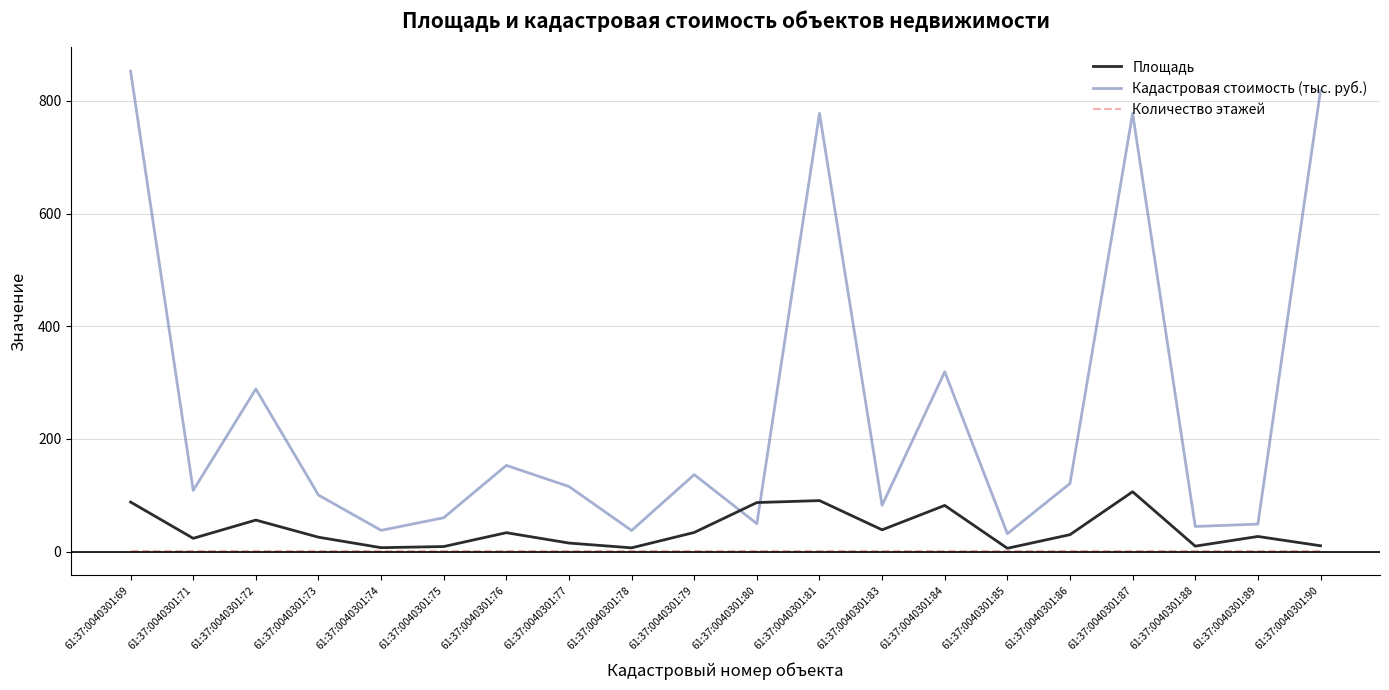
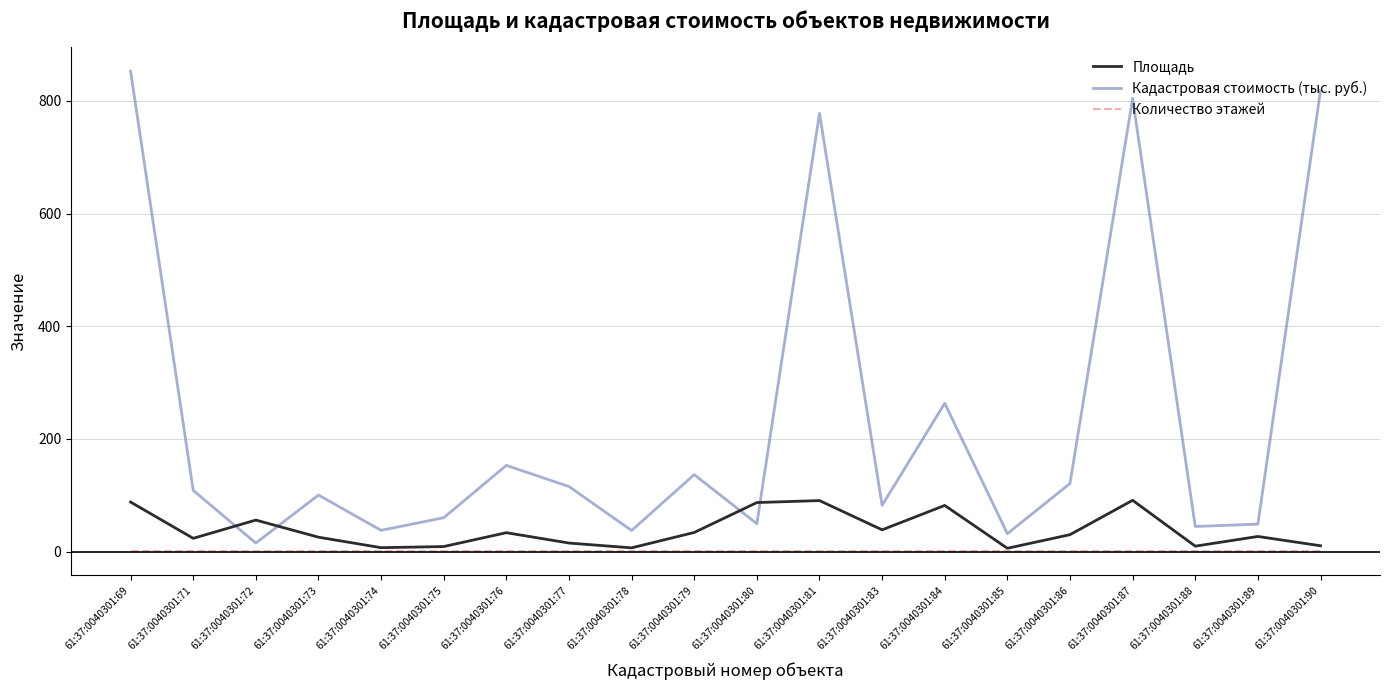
  {
    "Площадь": {
      "61:37:0040301:69": 90,
      "61:37:0040301:71": 20,
      "61:37:0040301:72": 60,
      "61:37:0040301:73": 30,
      "61:37:0040301:74": 10,
      "61:37:0040301:75": 10,
      "61:37:0040301:76": 30,
      "61:37:0040301:77": 20,
      "61:37:0040301:78": 10,
      "61:37:0040301:79": 30,
      "61:37:0040301:80": 90,
      "61:37:0040301:81": 90,
      "61:37:0040301:83": 40,
      "61:37:0040301:84": 80,
      "61:37:0040301:85": 10,
      "61:37:0040301:86": 30,
-     "61:37:0040301:87": 110,
+     "61:37:0040301:87": 90,
      "61:37:0040301:88": 10,
      "61:37:0040301:89": 30,
      "61:37:0040301:90": 10
    },
    "Кадастровая стоимость (тыс. руб.)": {
      "61:37:0040301:69": 850,
      "61:37:0040301:71": 110,
-     "61:37:0040301:72": 290,
+     "61:37:0040301:72": 20,
      "61:37:0040301:73": 100,
      "61:37:0040301:74": 40,
      "61:37:0040301:75": 60,
      "61:37:0040301:76": 150,
      "61:37:0040301:77": 120,
      "61:37:0040301:78": 40,
      "61:37:0040301:79": 140,
      "61:37:0040301:80": 50,
      "61:37:0040301:81": 780,
      "61:37:0040301:83": 80,
-     "61:37:0040301:84": 320,
+     "61:37:0040301:84": 260,
      "61:37:0040301:85": 30,
      "61:37:0040301:86": 120,
-     "61:37:0040301:87": 780,
+     "61:37:0040301:87": 800,
      "61:37:0040301:88": 40,
      "61:37:0040301:89": 50,
      "61:37:0040301:90": 820
    },
    "Количество этажей": {
      "61:37:0040301:69": 0,
      "61:37:0040301:71": 0,
      "61:37:0040301:72": 0,
      "61:37:0040301:73": 0,
      "61:37:0040301:74": 0,
      "61:37:0040301:75": 0,
      "61:37:0040301:76": 0,
      "61:37:0040301:77": 0,
      "61:37:0040301:78": 0,
      "61:37:0040301:79": 0,
      "61:37:0040301:80": 0,
      "61:37:0040301:81": 0,
      "61:37:0040301:83": 0,
      "61:37:0040301:84": 0,
      "61:37:0040301:85": 0,
      "61:37:0040301:86": 0,
      "61:37:0040301:87": 0,
      "61:37:0040301:88": 0,
      "61:37:0040301:89": 0,
      "61:37:0040301:90": 0
    }
  }
